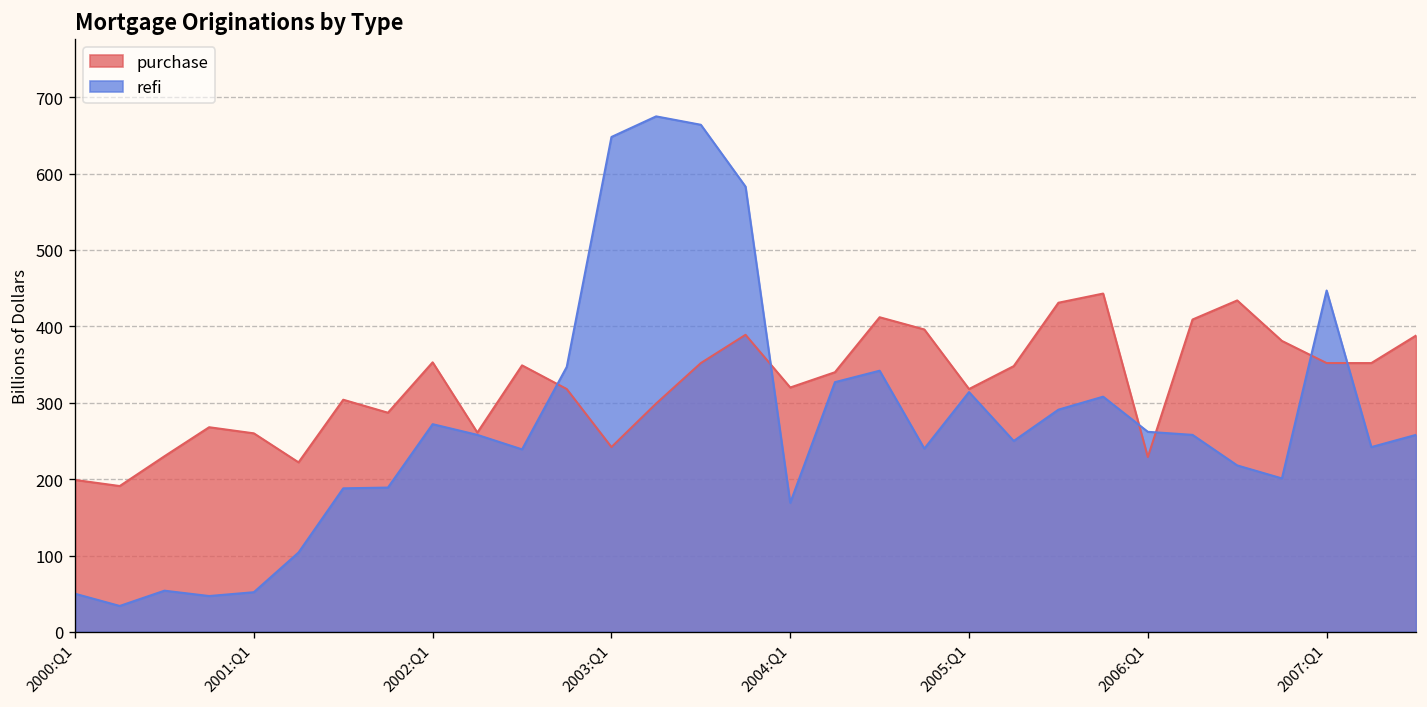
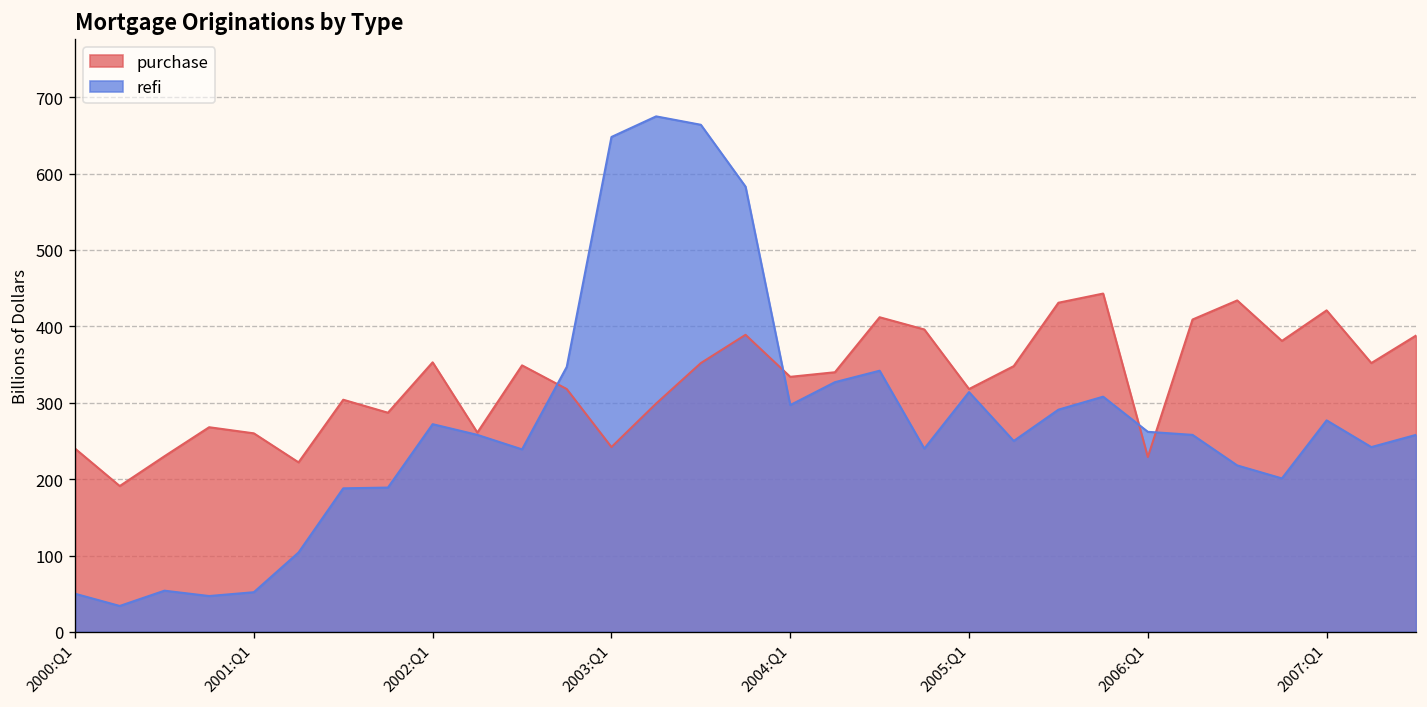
  {
    "purchase": {
-     "2000:Q1": 200,
+     "2000:Q1": 240,
      "2001:Q1": 260,
      "2002:Q1": 350,
      "2003:Q1": 240,
-     "2004:Q1": 320,
+     "2004:Q1": 330,
      "2005:Q1": 320,
      "2006:Q1": 230,
-     "2007:Q1": 350
+     "2007:Q1": 420
    },
    "refi": {
      "2000:Q1": 50,
      "2001:Q1": 50,
      "2002:Q1": 270,
      "2003:Q1": 650,
-     "2004:Q1": 170,
+     "2004:Q1": 300,
      "2005:Q1": 310,
      "2006:Q1": 260,
-     "2007:Q1": 450
+     "2007:Q1": 280
    }
  }
